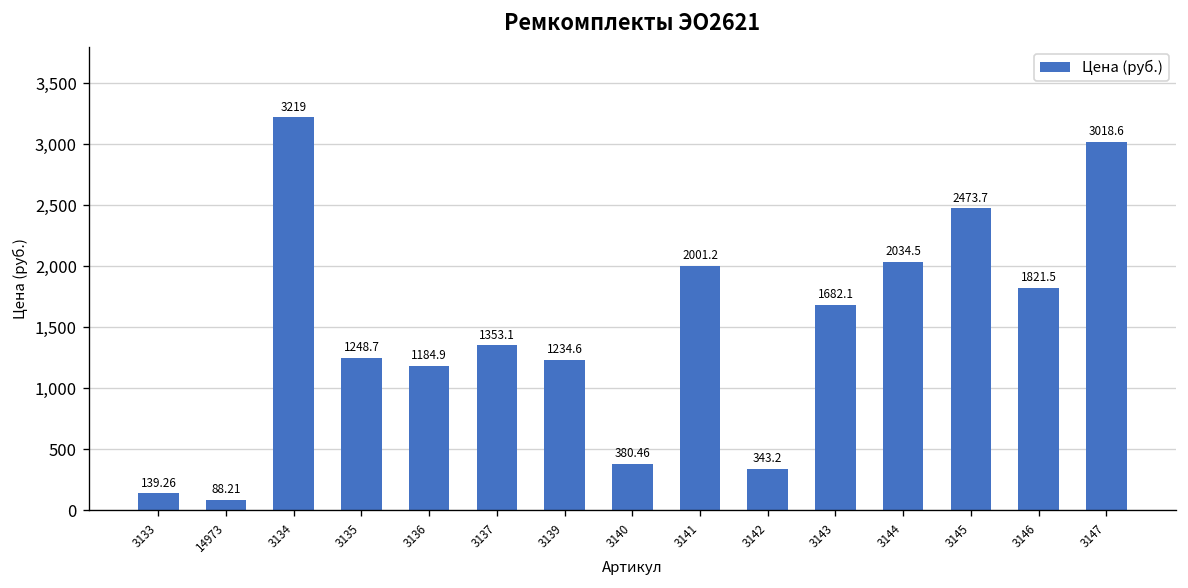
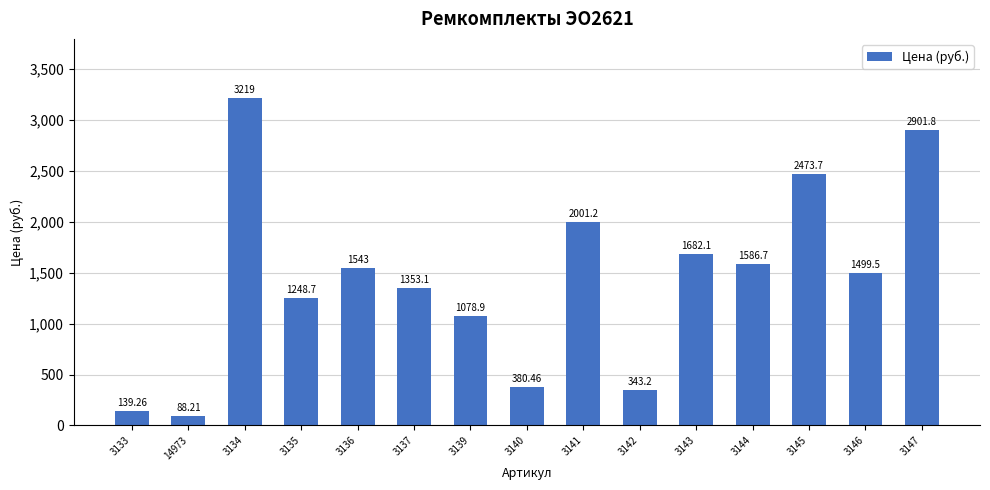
  {
    "3133": 139.26,
    "14973": 88.21,
    "3134": 3219,
    "3135": 1248.7,
-   "3136": 1184.9,
+   "3136": 1543,
    "3137": 1353.1,
-   "3139": 1234.6,
+   "3139": 1078.9,
    "3140": 380.46,
    "3141": 2001.2,
    "3142": 343.2,
    "3143": 1682.1,
-   "3144": 2034.5,
+   "3144": 1586.7,
    "3145": 2473.7,
-   "3146": 1821.5,
-   "3147": 3018.6
+   "3146": 1499.5,
+   "3147": 2901.8
  }
